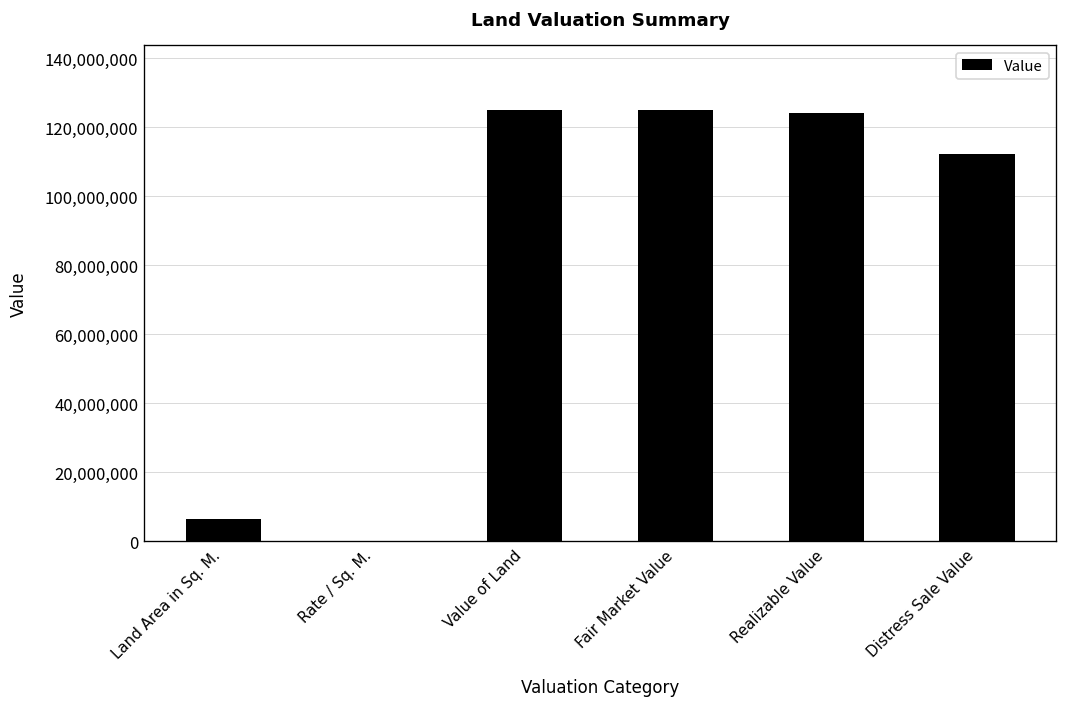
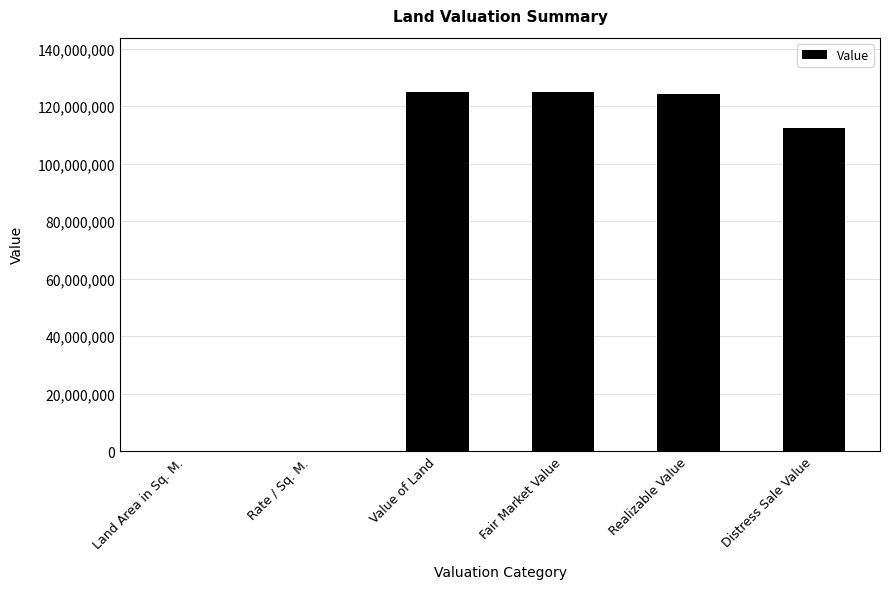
  {
-   "Land Area in Sq. M.": "6,000,000",
+   "Land Area in Sq. M.": "0",
    "Value of Land": "125,000,000",
    "Fair Market Value": "125,000,000",
    "Realizable Value": "124,000,000",
    "Distress Sale Value": "112,000,000"
  }
